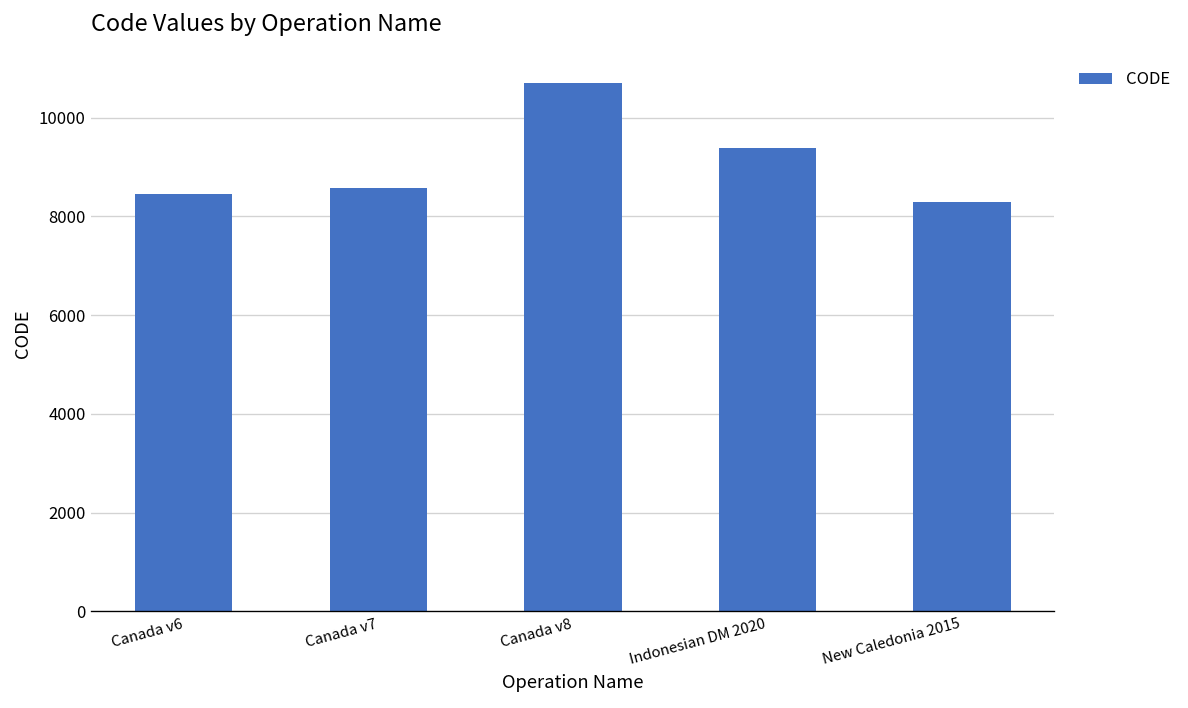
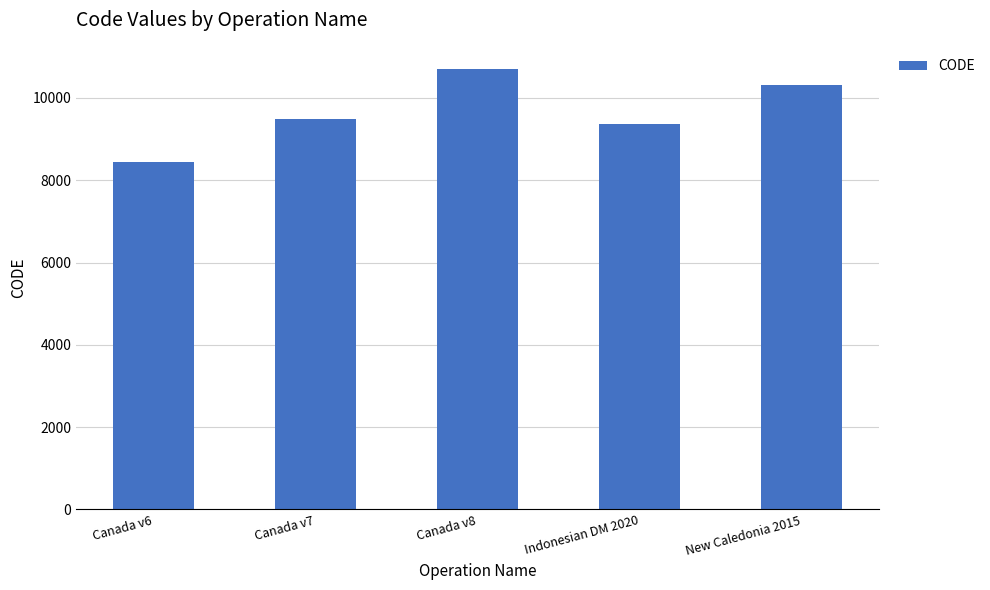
  {
    "Canada v6": 8500,
-   "Canada v7": 8600,
+   "Canada v7": 9500,
    "Canada v8": 10700,
    "Indonesian DM 2020": 9400,
-   "New Caledonia 2015": 8300
+   "New Caledonia 2015": 10300
  }
